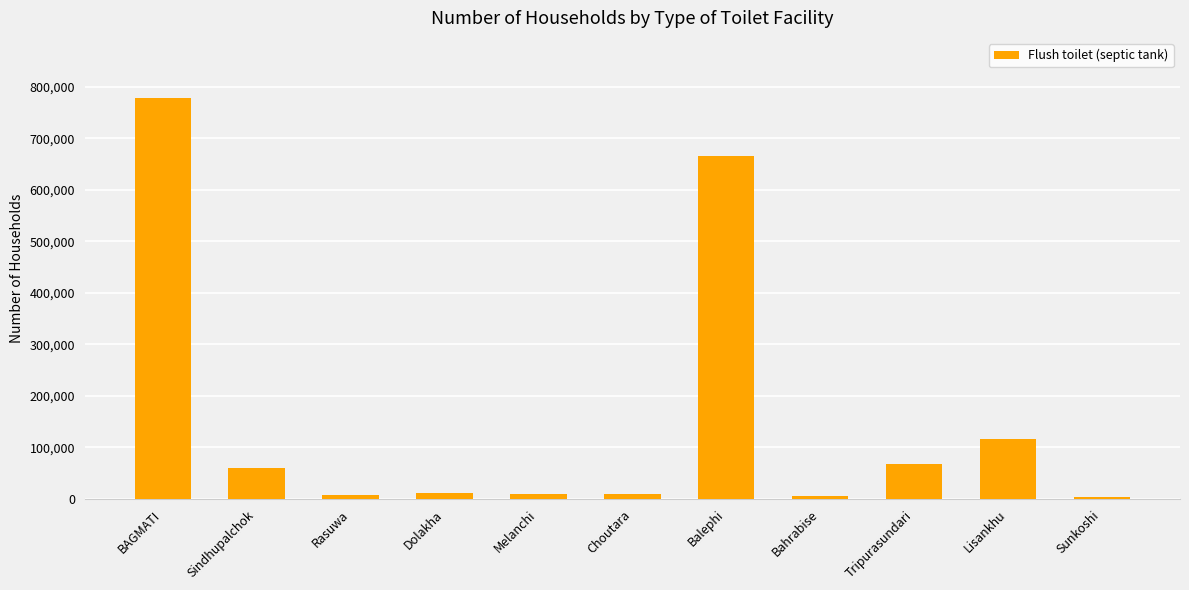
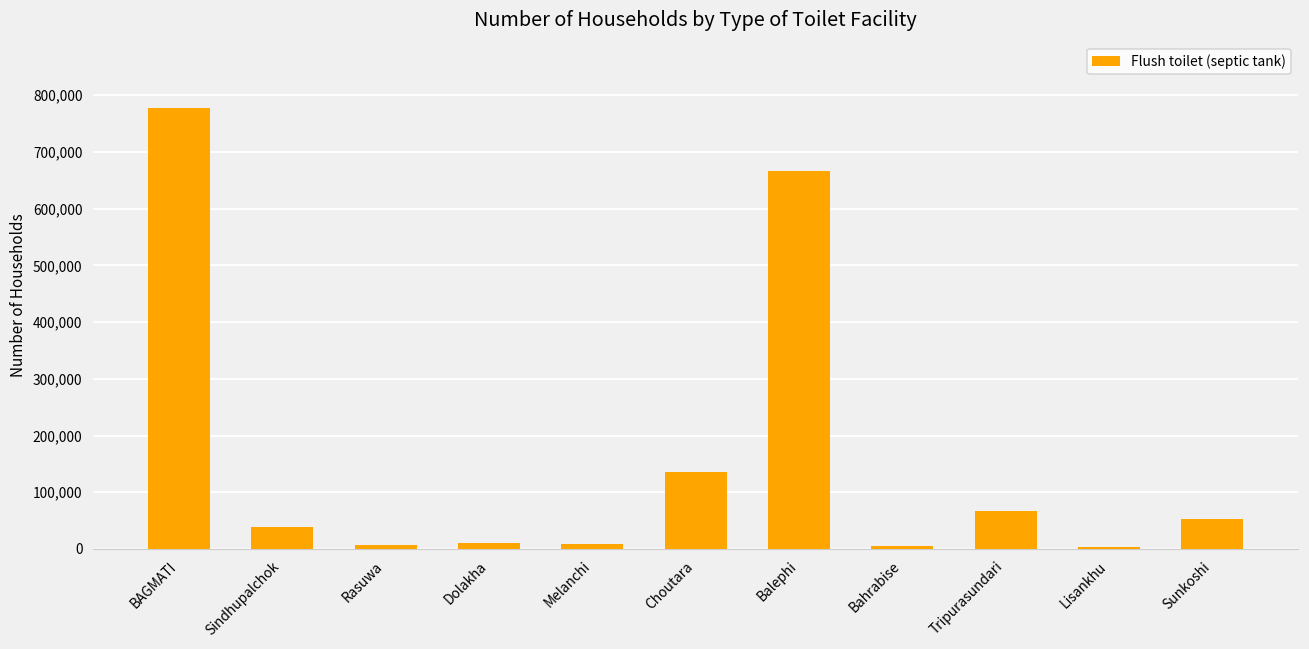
  {
    "BAGMATI": "780,000",
-   "Sindhupalchok": "60,000",
+   "Sindhupalchok": "40,000",
    "Rasuwa": "10,000",
    "Dolakha": "10,000",
    "Melanchi": "10,000",
-   "Choutara": "10,000",
+   "Choutara": "130,000",
    "Balephi": "670,000",
    "Bahrabise": "10,000",
    "Tripurasundari": "70,000",
-   "Lisankhu": "120,000",
-   "Sunkoshi": "0"
+   "Lisankhu": "0",
+   "Sunkoshi": "50,000"
  }
